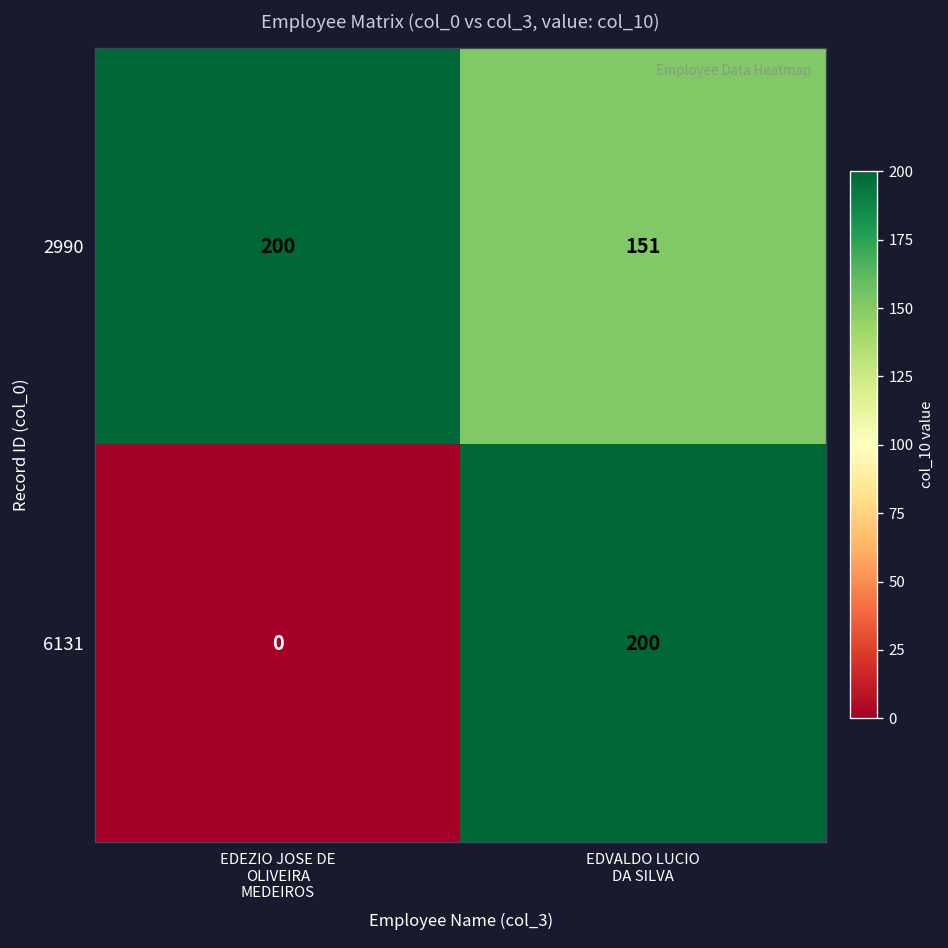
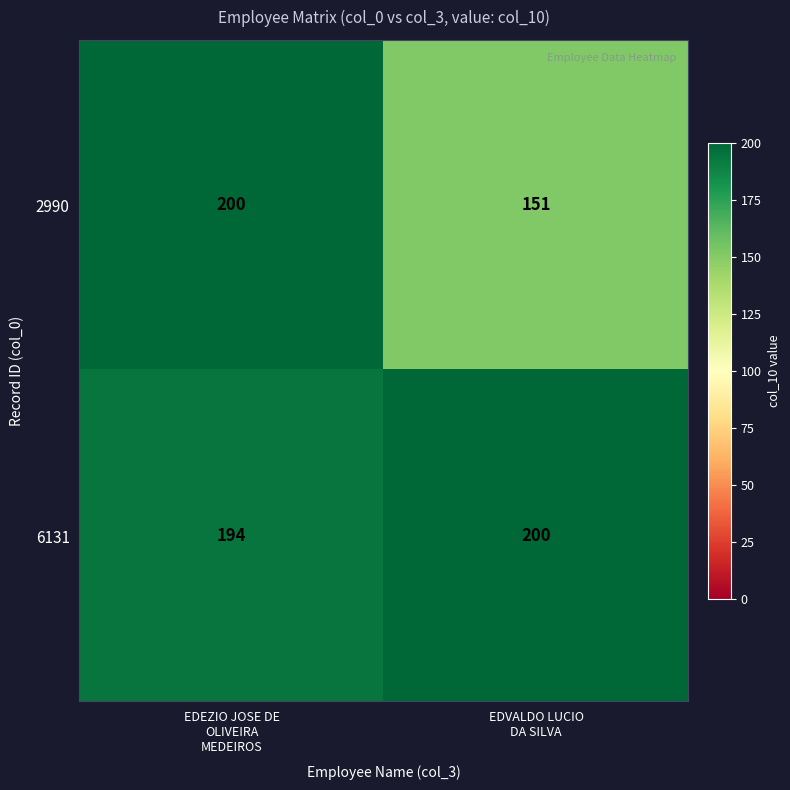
  {
    "2990": {
      "EDEZIO JOSE DE OLIVEIRA MEDEIROS": 200
    },
    "6131": {
-     "EDEZIO JOSE DE OLIVEIRA MEDEIROS": 0,
+     "EDEZIO JOSE DE OLIVEIRA MEDEIROS": 194,
      "EDVALDO LUCIO DA SILVA": 200
    }
  }
